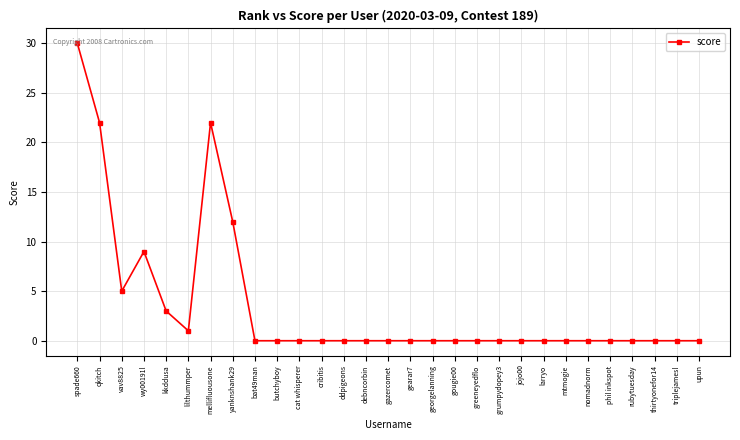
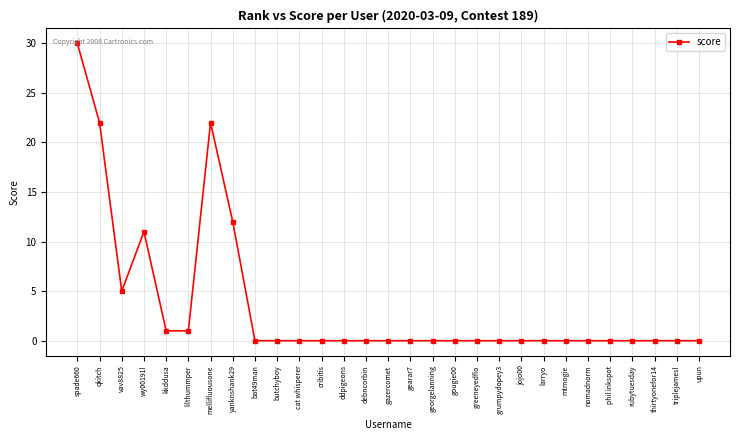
  {
    "qkitch": 22,
    "vav8825": 5,
-   "wy00191l": 9,
-   "kkddusa": 3,
+   "wy00191l": 11,
+   "kkddusa": 1,
    "lilthummper": 1,
    "mellifluousone": 22,
    "yanknshank29": 12,
    "bat49man": 0,
    "butchyboy": 0,
    "cat whisperer": 0,
    "cribitis": 0,
    "ddpigeons": 0,
    "debncorbin": 0,
    "gazercomet": 0,
    "gearar7": 0,
    "georgelanning": 0,
    "gougie00": 0,
    "greeneyedflo": 0,
    "grumpydopey3": 0,
    "jojo00": 0,
    "larryo": 0,
    "mtmogie": 0,
    "nomadnorm": 0,
    "phil inkspot": 0,
    "rubytuesday": 0,
    "thirtyonefor14": 0,
    "triplejamesl": 0,
    "upun": 0
  }
